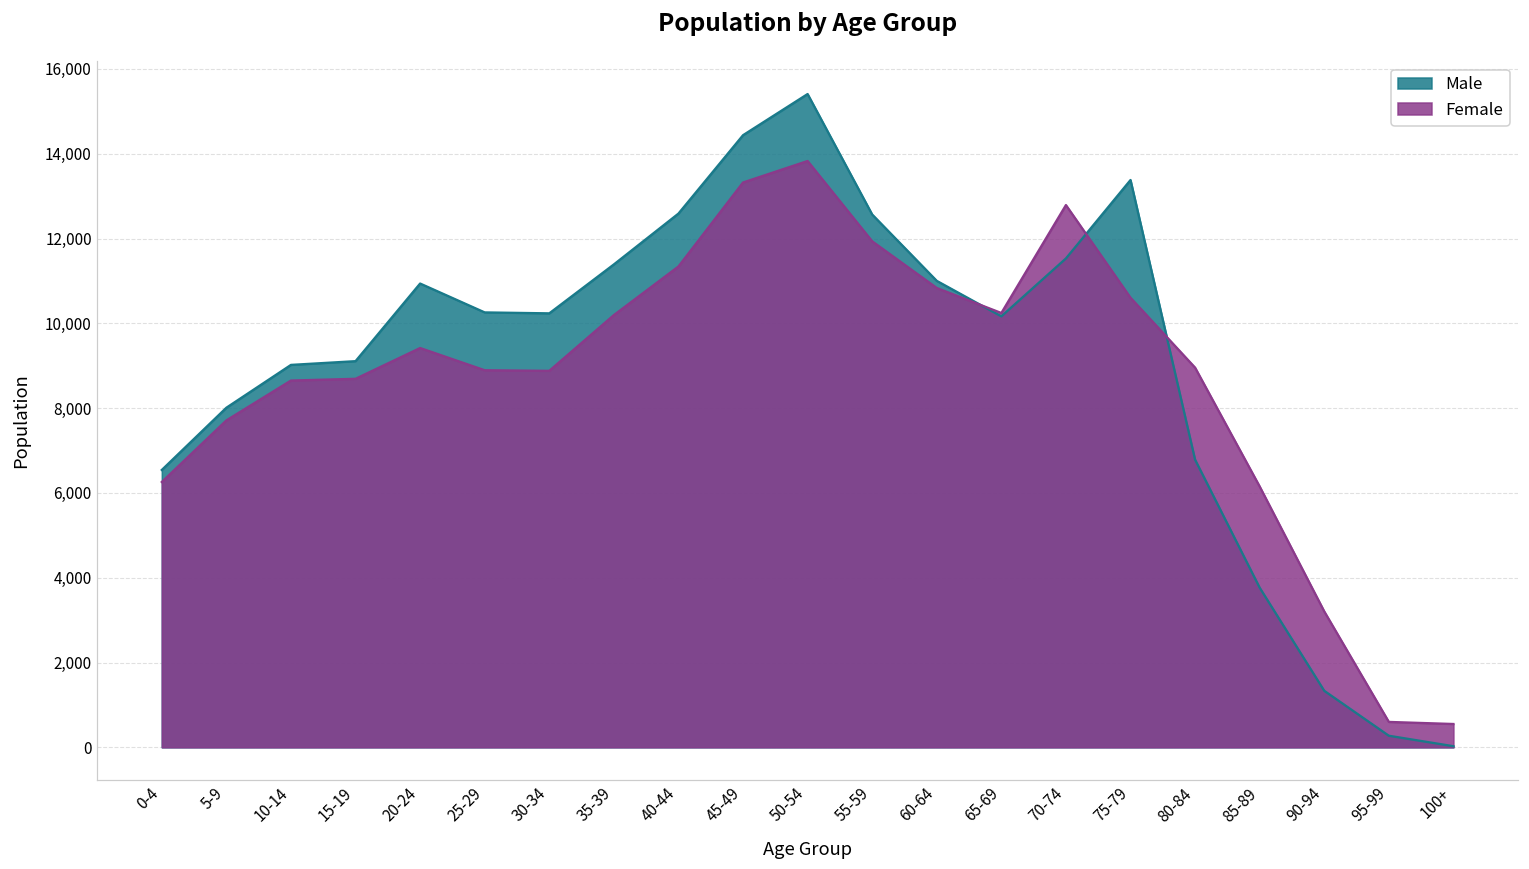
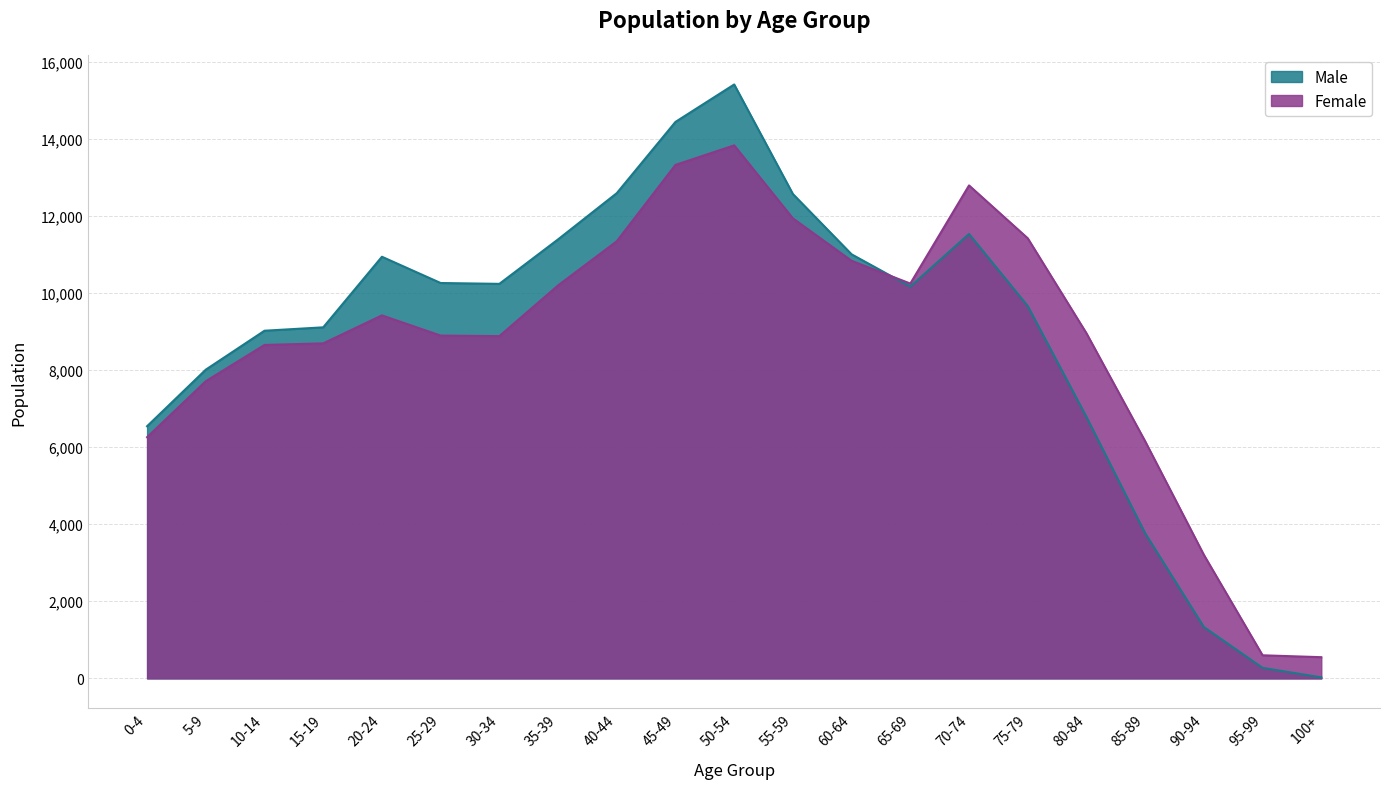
  {
    "Male": {
      "0-4": "6,500",
      "5-9": "8,000",
      "10-14": "9,000",
      "15-19": "9,100",
      "20-24": "10,900",
      "25-29": "10,300",
      "30-34": "10,200",
      "35-39": "11,400",
      "40-44": "12,600",
      "45-49": "14,400",
      "50-54": "15,400",
      "55-59": "12,600",
      "60-64": "11,000",
      "65-69": "10,200",
      "70-74": "11,500",
-     "75-79": "13,400",
+     "75-79": "9,700",
      "80-84": "6,800",
      "85-89": "3,800",
      "90-94": "1,300",
      "95-99": "300",
      "100+": "0"
    },
    "Female": {
      "0-4": "6,300",
      "5-9": "7,700",
      "10-14": "8,700",
      "15-19": "8,700",
      "20-24": "9,400",
      "25-29": "8,900",
      "30-34": "8,900",
      "35-39": "10,200",
      "40-44": "11,300",
      "45-49": "13,300",
      "50-54": "13,800",
      "55-59": "11,900",
      "60-64": "10,800",
      "65-69": "10,200",
      "70-74": "12,800",
-     "75-79": "10,600",
+     "75-79": "11,400",
      "80-84": "9,000",
      "85-89": "6,200",
      "90-94": "3,200",
      "95-99": "600",
      "100+": "600"
    }
  }
